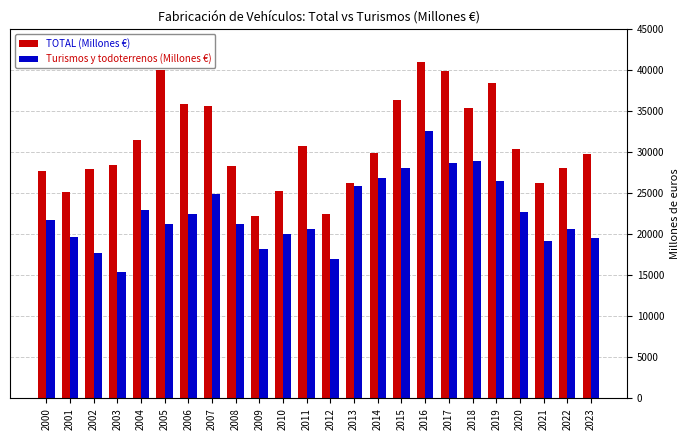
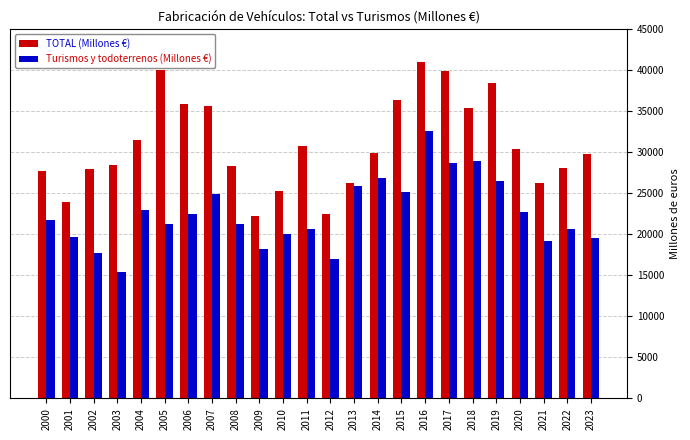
  {
    "TOTAL (Millones €)": {
      "2000": 28000,
-     "2001": 25000,
+     "2001": 24000,
      "2002": 28000,
      "2003": 28000,
      "2004": 31000,
      "2005": 40000,
      "2006": 36000,
      "2007": 36000,
      "2008": 28000,
      "2009": 22000,
      "2010": 25000,
      "2011": 31000,
      "2012": 22000,
      "2013": 26000,
      "2014": 30000,
      "2015": 36000,
      "2016": 41000,
      "2017": 40000,
      "2018": 35000,
      "2019": 38000,
      "2020": 30000,
      "2021": 26000,
      "2022": 28000,
      "2023": 30000
    },
    "Turismos y todoterrenos (Millones €)": {
      "2000": 22000,
      "2001": 20000,
      "2002": 18000,
      "2003": 15000,
      "2004": 23000,
      "2005": 21000,
      "2006": 22000,
      "2007": 25000,
      "2008": 21000,
      "2009": 18000,
      "2010": 20000,
      "2011": 21000,
      "2012": 17000,
      "2013": 26000,
      "2014": 27000,
-     "2015": 28000,
+     "2015": 25000,
      "2016": 33000,
      "2017": 29000,
      "2018": 29000,
      "2019": 26000,
      "2020": 23000,
      "2021": 19000,
      "2022": 21000,
      "2023": 20000
    }
  }
